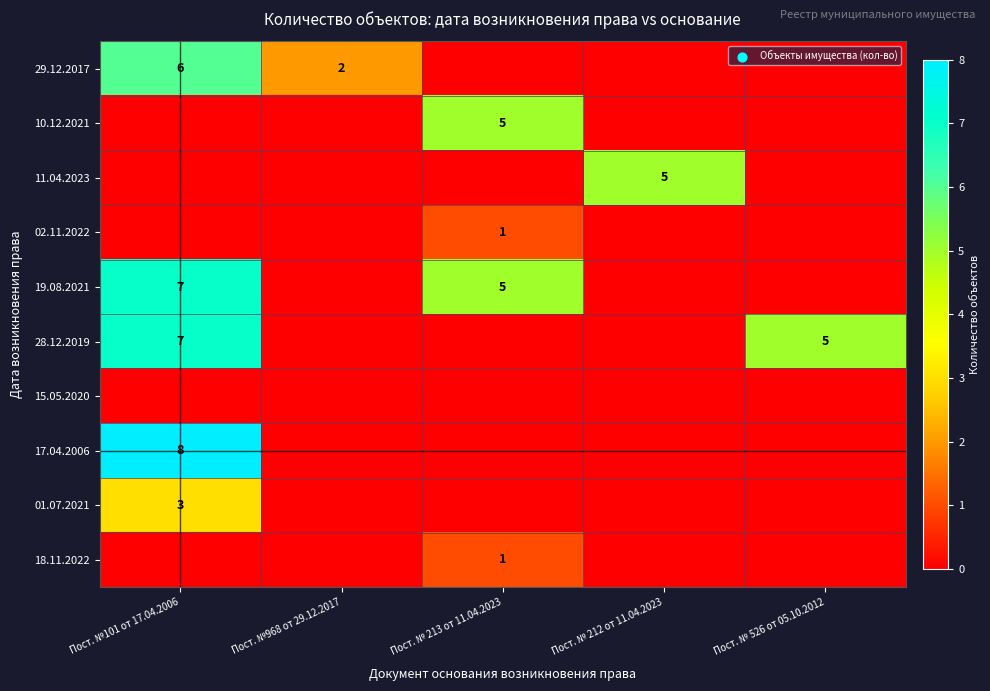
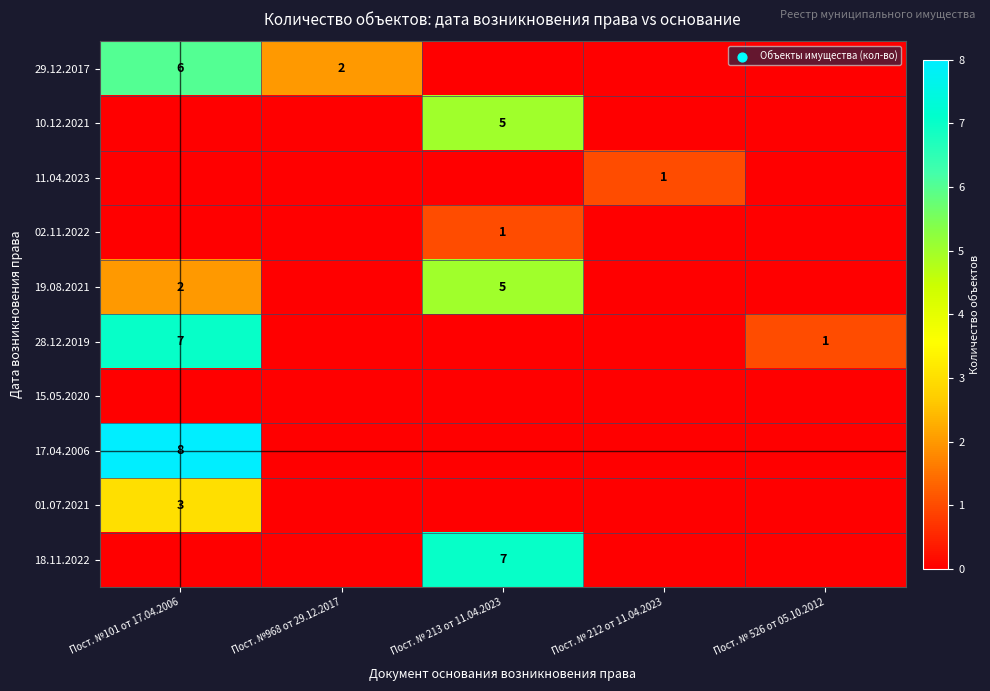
  {
    "29.12.2017": {
      "Пост. №101 от 17.04.2006": 6,
      "Пост. №968 от 29.12.2017": 2
    },
    "10.12.2021": {
      "Пост. № 213 от 11.04.2023": 5
    },
    "11.04.2023": {
-     "Пост. № 212 от 11.04.2023": 5
+     "Пост. № 212 от 11.04.2023": 1
    },
    "02.11.2022": {
      "Пост. № 213 от 11.04.2023": 1
    },
    "19.08.2021": {
-     "Пост. №101 от 17.04.2006": 7,
+     "Пост. №101 от 17.04.2006": 2,
      "Пост. № 213 от 11.04.2023": 5
    },
    "28.12.2019": {
      "Пост. №101 от 17.04.2006": 7,
-     "Пост. № 526 от 05.10.2012": 5
+     "Пост. № 526 от 05.10.2012": 1
    },
    "17.04.2006": {
      "Пост. №101 от 17.04.2006": 8
    },
    "01.07.2021": {
      "Пост. №101 от 17.04.2006": 3
    },
    "18.11.2022": {
-     "Пост. № 213 от 11.04.2023": 1
+     "Пост. № 213 от 11.04.2023": 7
    }
  }
